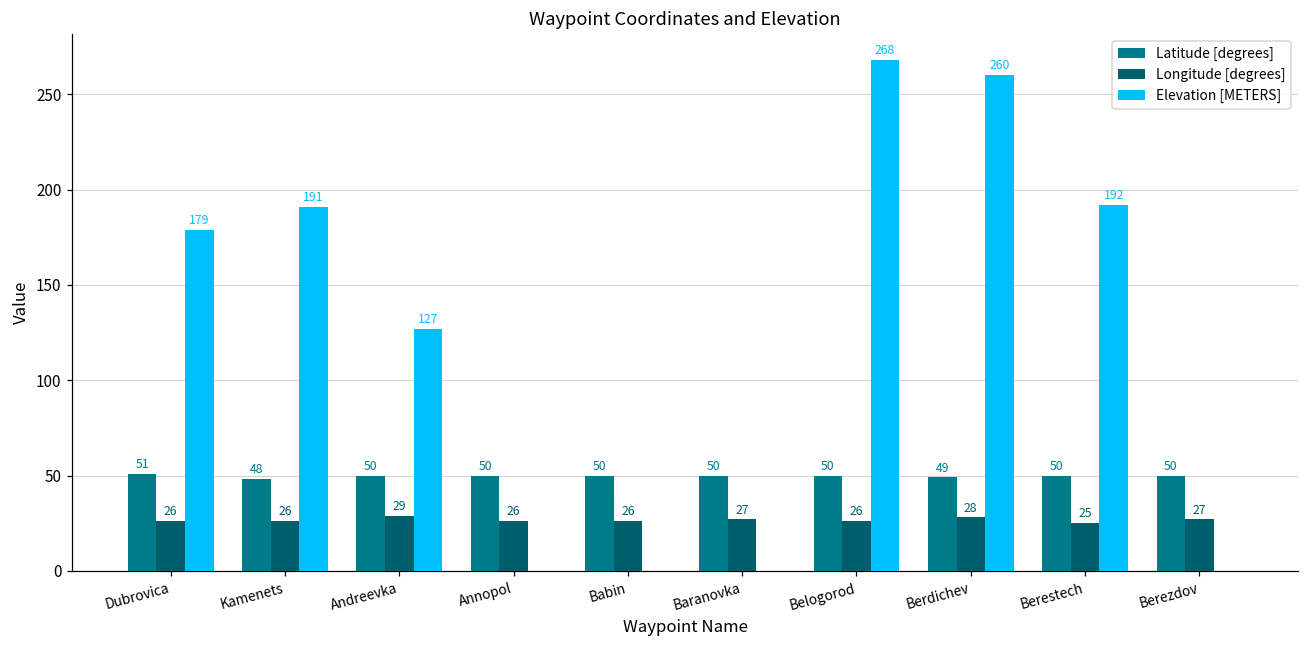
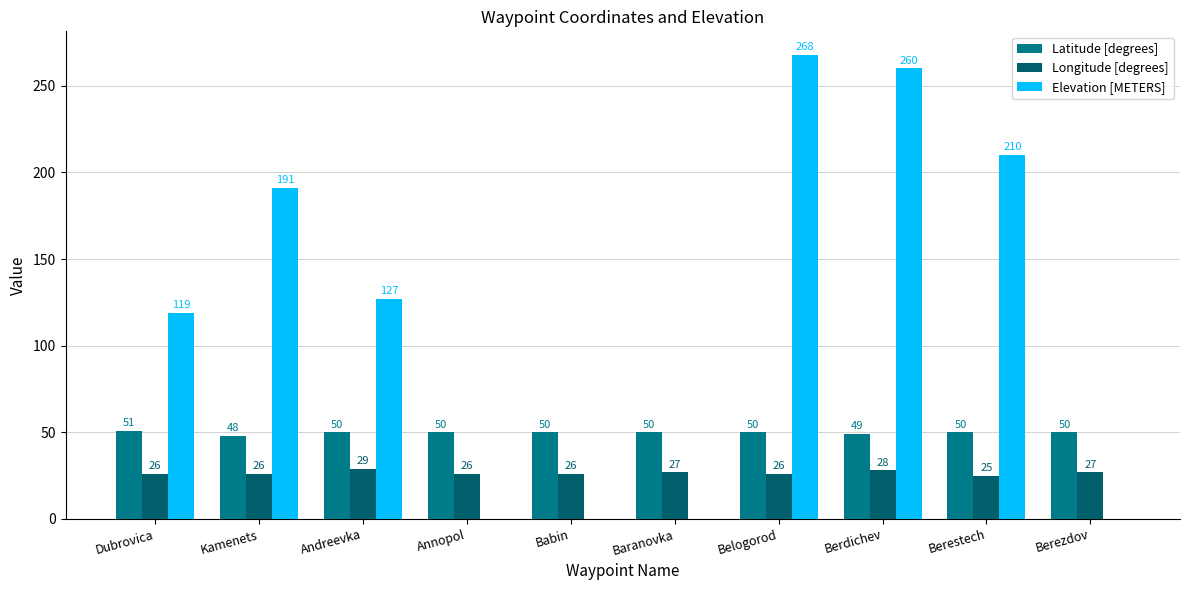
  {
    "Elevation [METERS]": {
-     "Dubrovica": 179,
+     "Dubrovica": 119,
      "Kamenets": 191,
      "Andreevka": 127,
      "Belogorod": 268,
      "Berdichev": 260,
-     "Berestech": 192
+     "Berestech": 210
    }
  }
